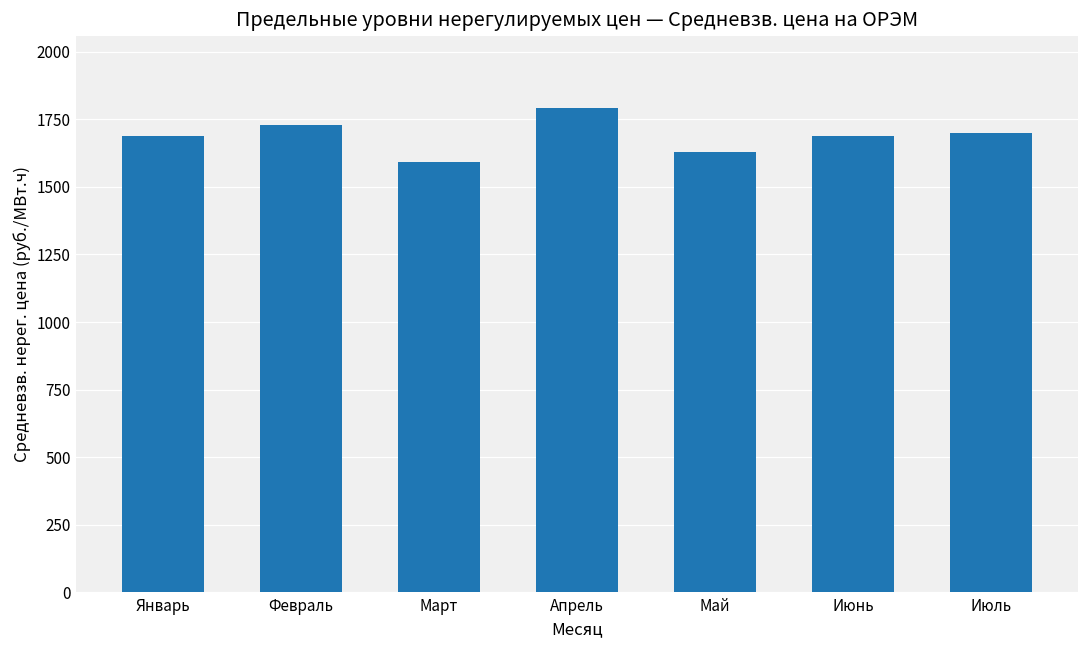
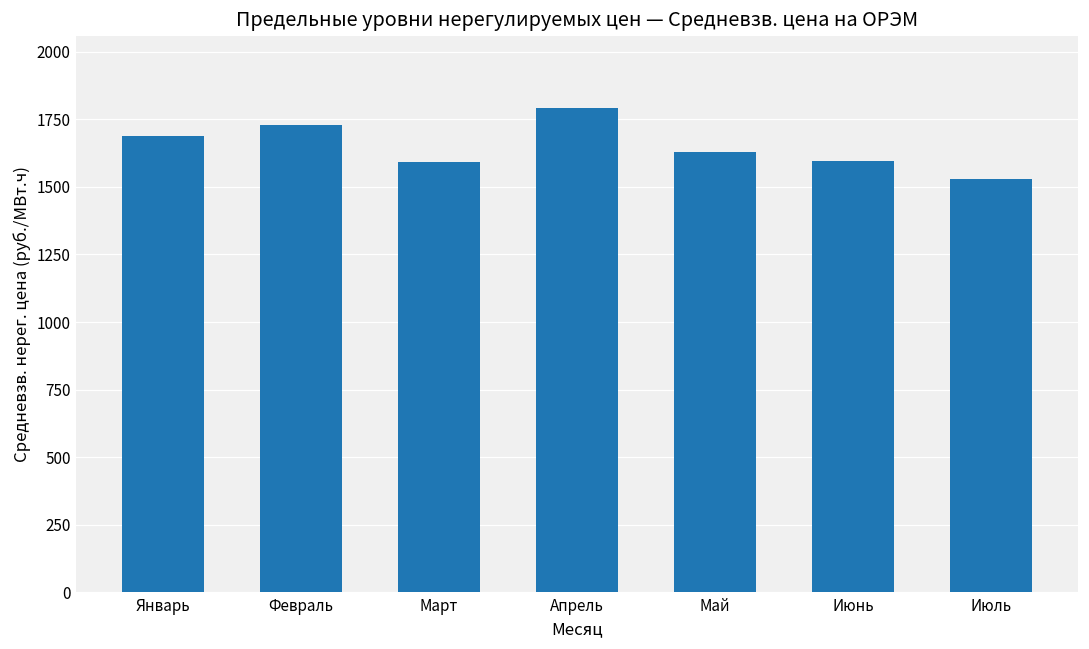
  {
    "Январь": 1690,
    "Февраль": 1730,
    "Март": 1590,
    "Апрель": 1790,
    "Май": 1630,
-   "Июнь": 1690,
-   "Июль": 1700
+   "Июнь": 1600,
+   "Июль": 1530
  }
